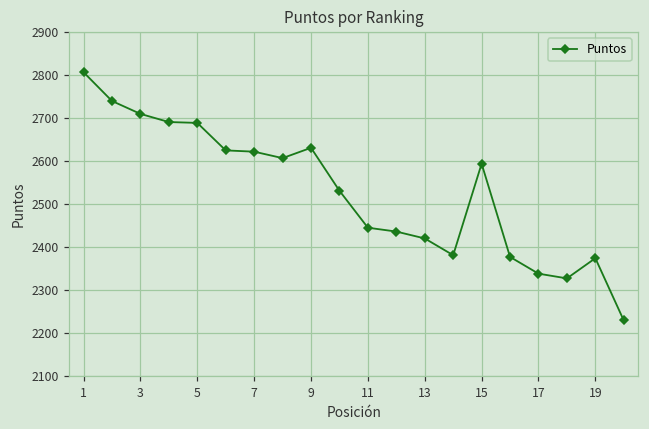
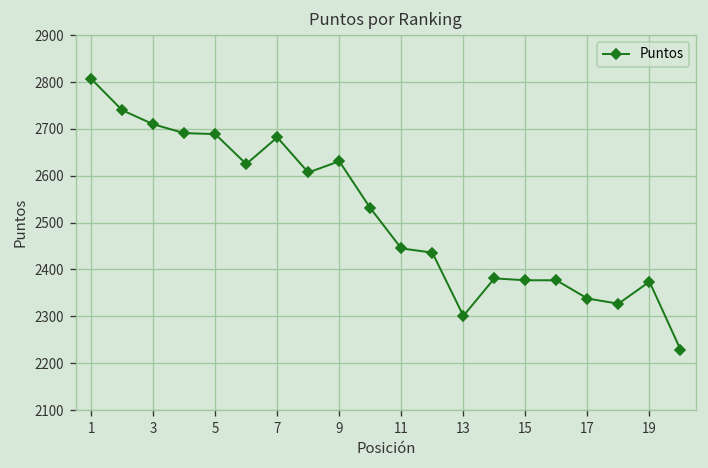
  {
    "1": 2810,
    "3": 2710,
    "5": 2690,
-   "7": 2620,
+   "7": 2680,
    "9": 2630,
    "11": 2450,
-   "13": 2420,
-   "15": 2590,
+   "13": 2300,
+   "15": 2380,
    "17": 2340,
    "19": 2370
  }
